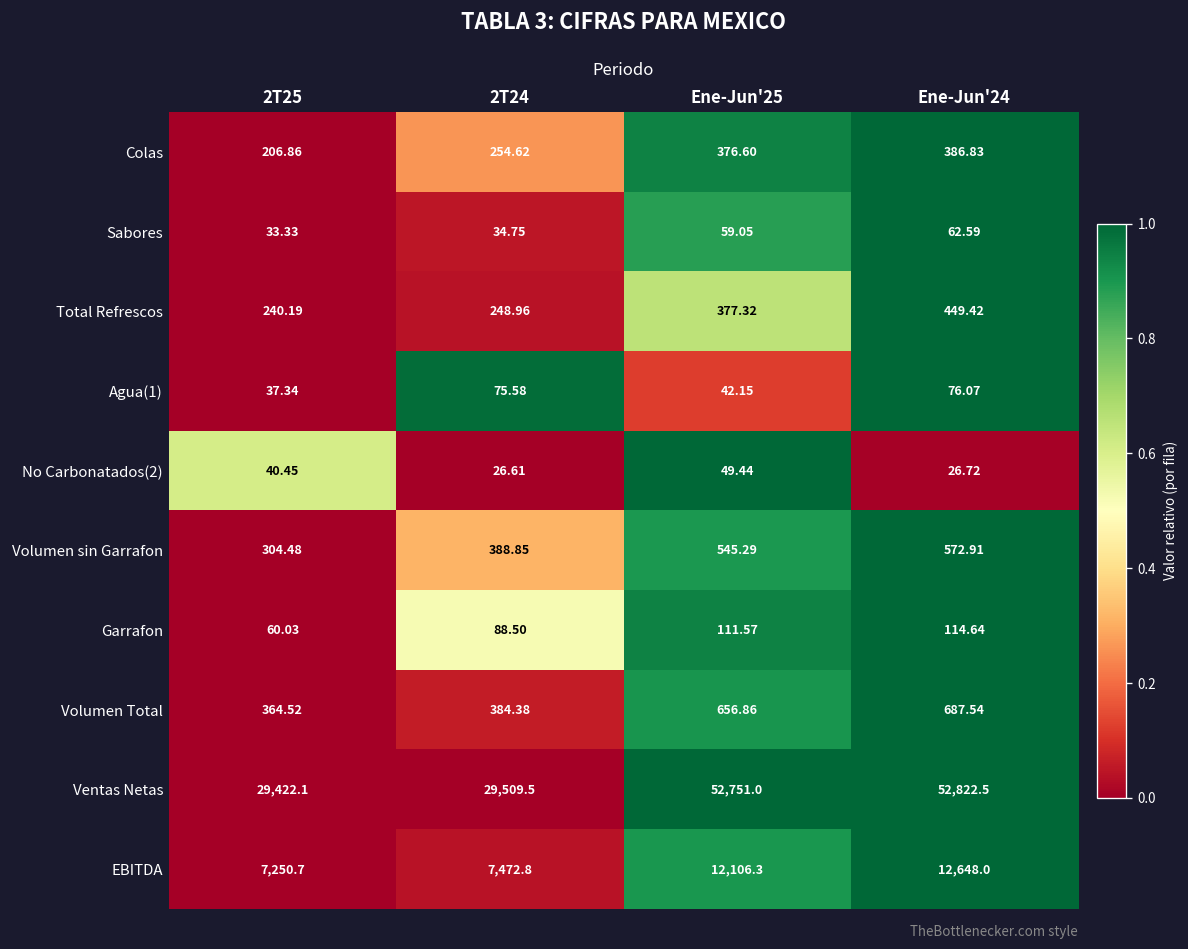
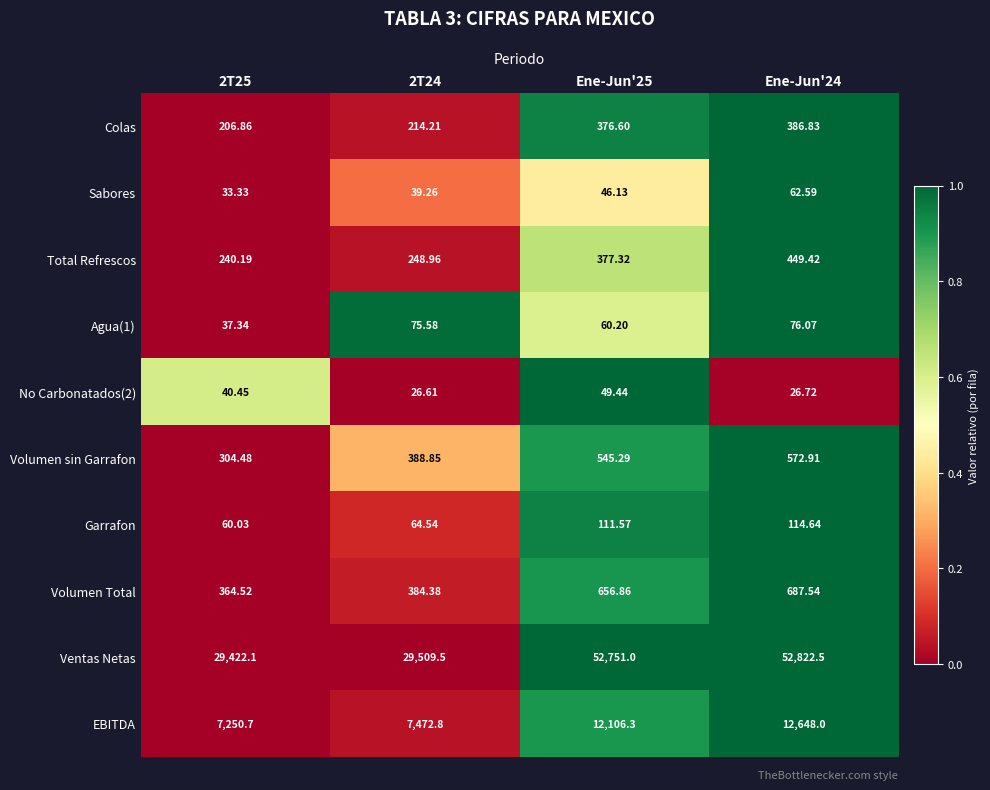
  {
    "Colas": {
      "2T25": "206.86",
-     "2T24": "254.62",
+     "2T24": "214.21",
      "Ene-Jun'25": "376.60",
      "Ene-Jun'24": "386.83"
    },
    "Sabores": {
      "2T25": "33.33",
-     "2T24": "34.75",
-     "Ene-Jun'25": "59.05",
+     "2T24": "39.26",
+     "Ene-Jun'25": "46.13",
      "Ene-Jun'24": "62.59"
    },
    "Total Refrescos": {
      "2T25": "240.19",
      "2T24": "248.96",
      "Ene-Jun'25": "377.32",
      "Ene-Jun'24": "449.42"
    },
    "Agua(1)": {
      "2T25": "37.34",
      "2T24": "75.58",
-     "Ene-Jun'25": "42.15",
+     "Ene-Jun'25": "60.20",
      "Ene-Jun'24": "76.07"
    },
    "No Carbonatados(2)": {
      "2T25": "40.45",
      "2T24": "26.61",
      "Ene-Jun'25": "49.44",
      "Ene-Jun'24": "26.72"
    },
    "Volumen sin Garrafon": {
      "2T25": "304.48",
      "2T24": "388.85",
      "Ene-Jun'25": "545.29",
      "Ene-Jun'24": "572.91"
    },
    "Garrafon": {
      "2T25": "60.03",
-     "2T24": "88.50",
+     "2T24": "64.54",
      "Ene-Jun'25": "111.57",
      "Ene-Jun'24": "114.64"
    },
    "Volumen Total": {
      "2T25": "364.52",
      "2T24": "384.38",
      "Ene-Jun'25": "656.86",
      "Ene-Jun'24": "687.54"
    },
    "Ventas Netas": {
      "2T25": "29,422.1",
      "2T24": "29,509.5",
      "Ene-Jun'25": "52,751.0",
      "Ene-Jun'24": "52,822.5"
    },
    "EBITDA": {
      "2T25": "7,250.7",
      "2T24": "7,472.8",
      "Ene-Jun'25": "12,106.3",
      "Ene-Jun'24": "12,648.0"
    }
  }
